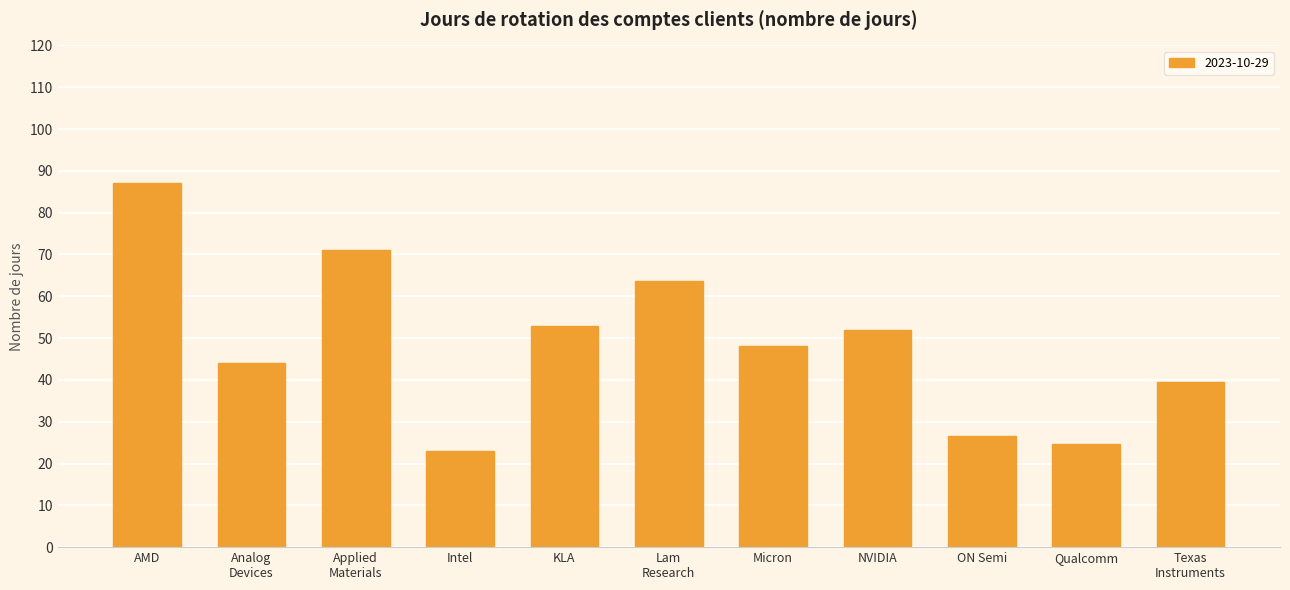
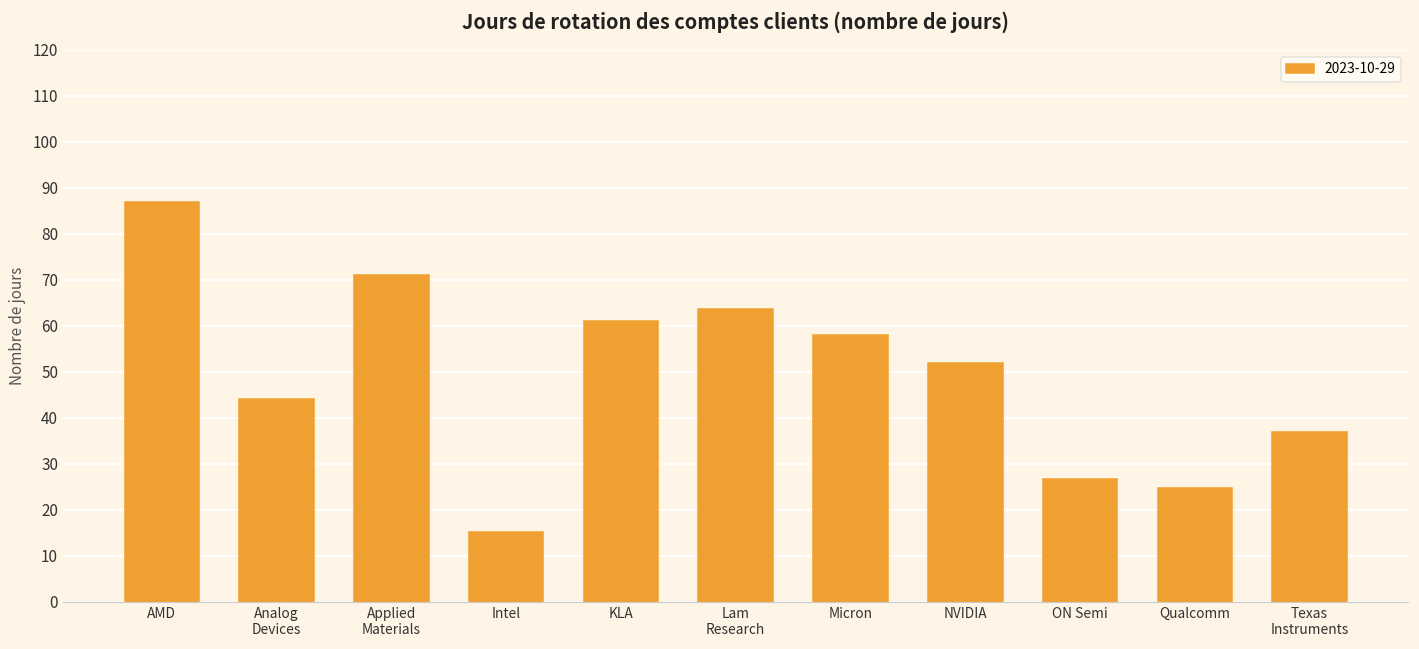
  {
    "AMD": 87,
    "Analog Devices": 44,
    "Applied Materials": 71,
-   "Intel": 23,
-   "KLA": 53,
+   "Intel": 15,
+   "KLA": 61,
    "Lam Research": 64,
-   "Micron": 48,
+   "Micron": 58,
    "NVIDIA": 52,
    "ON Semi": 27,
    "Qualcomm": 25,
-   "Texas Instruments": 39
+   "Texas Instruments": 37
  }
